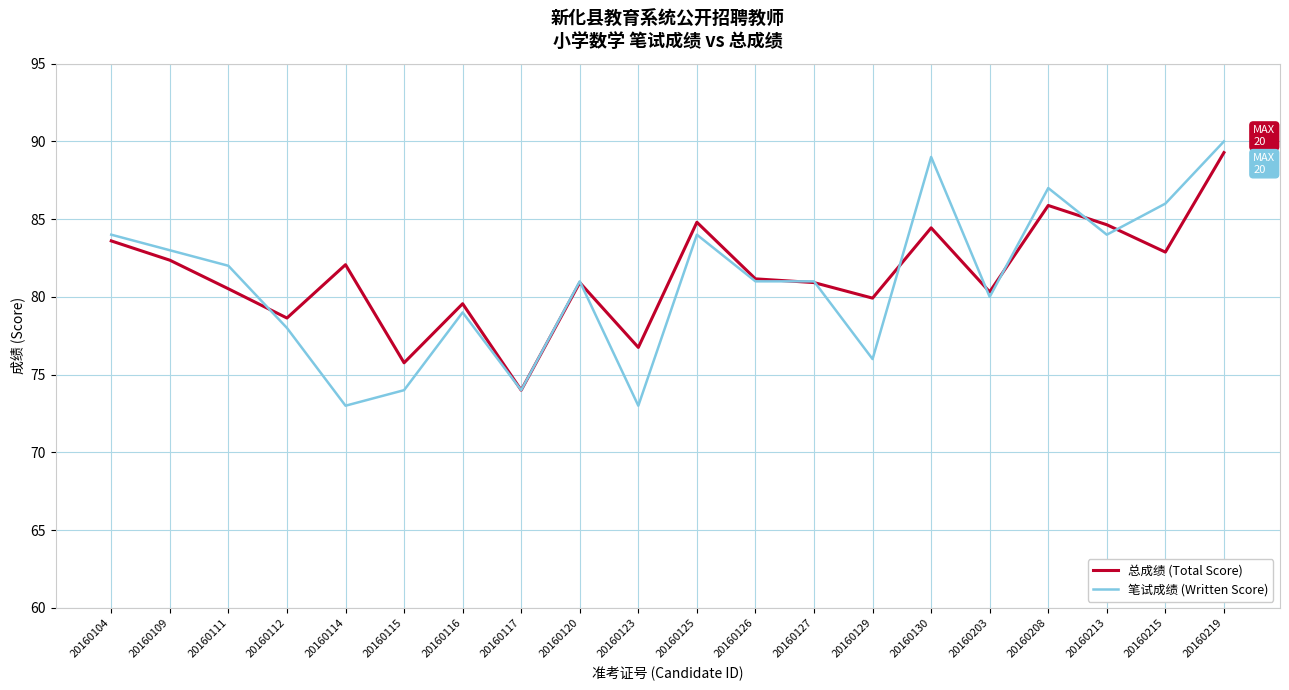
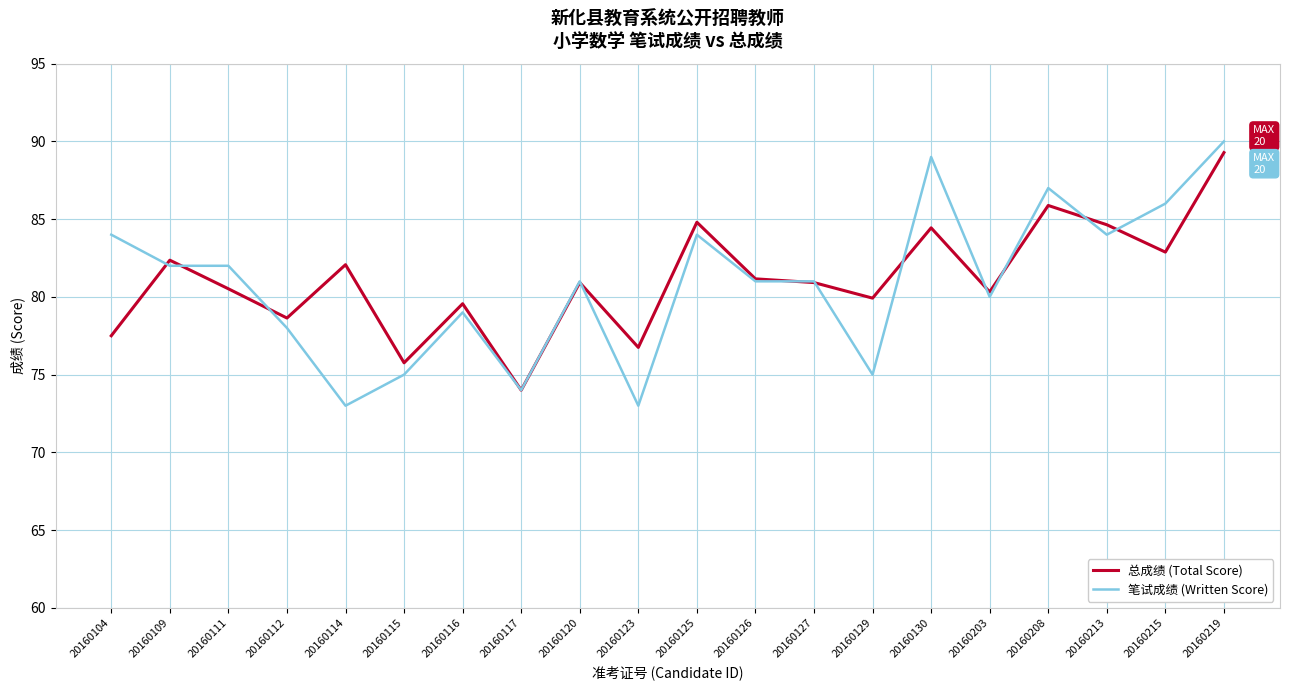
  {
    "总成绩 (Total Score)": {
-     "20160104": 83.6,
+     "20160104": 77.5,
      "20160109": 82.4,
      "20160111": 80.5,
      "20160112": 78.6,
      "20160114": 82.1,
      "20160115": 75.8,
      "20160116": 79.6,
      "20160123": 76.8,
      "20160125": 84.8,
      "20160129": 79.9,
      "20160130": 84.4,
      "20160203": 80.3,
      "20160208": 85.9,
      "20160213": 84.6,
      "20160215": 82.9,
      "20160219": 89.3
    },
    "笔试成绩 (Written Score)": {
      "20160104": 84,
-     "20160109": 83,
+     "20160109": 82,
      "20160111": 82,
      "20160112": 78,
      "20160114": 73,
-     "20160115": 74,
+     "20160115": 75,
      "20160116": 79,
      "20160123": 73,
      "20160125": 84,
-     "20160129": 76,
+     "20160129": 75,
      "20160130": 89,
      "20160203": 80,
      "20160208": 87,
      "20160213": 84,
      "20160215": 86,
      "20160219": 90
    }
  }
